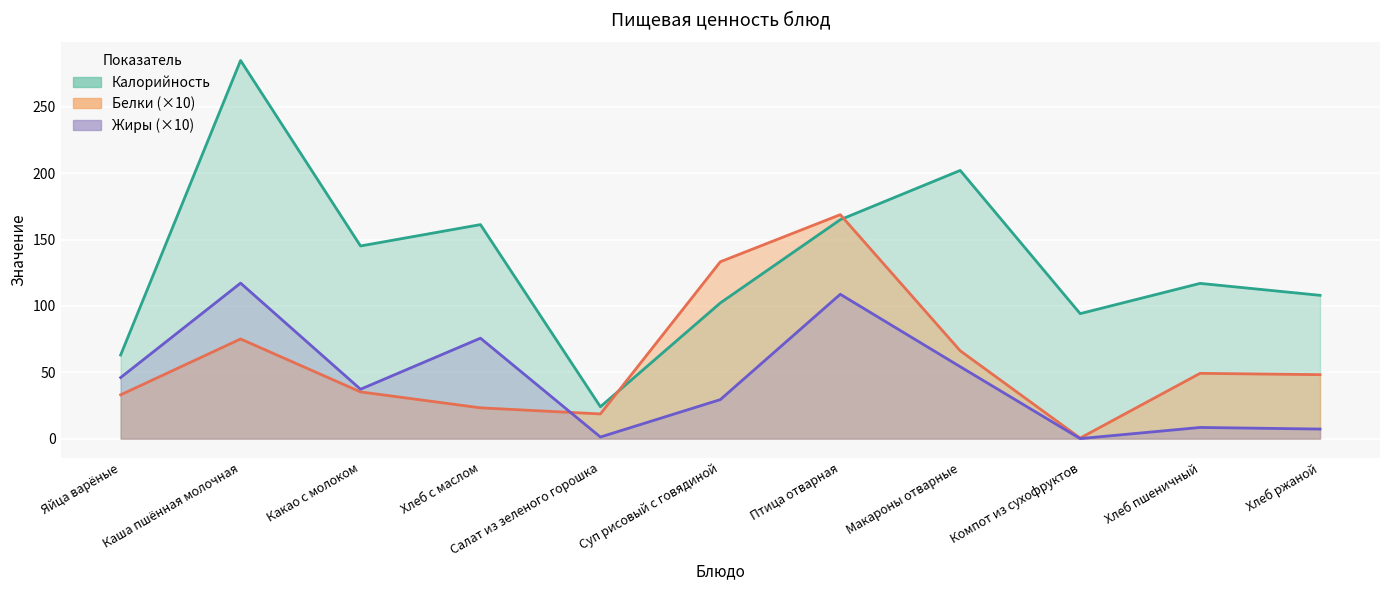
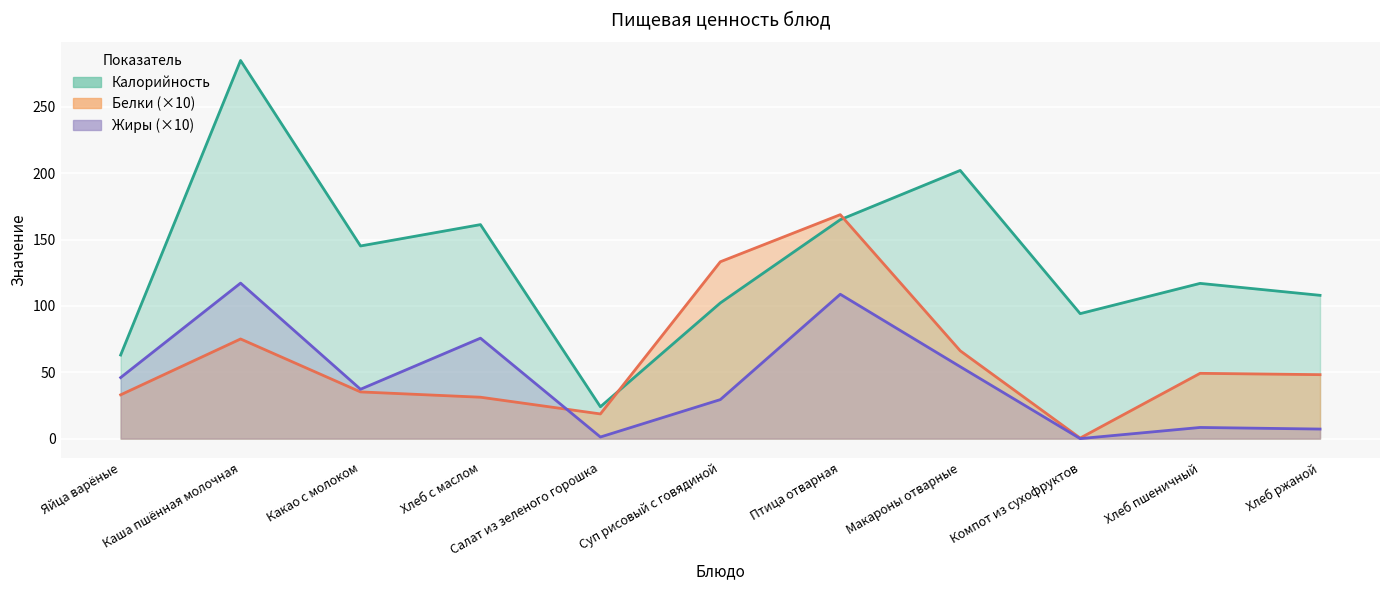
  {
    "Белки (×10)": {
      "Яйца варёные": 33,
      "Каша пшённая молочная": 75,
      "Какао с молоком": 35,
-     "Хлеб с маслом": 23,
+     "Хлеб с маслом": 31,
      "Салат из зеленого горошка": 19,
      "Суп рисовый с говядиной": 133,
      "Птица отварная": 169,
      "Макароны отварные": 66,
      "Хлеб пшеничный": 49,
      "Хлеб ржаной": 48
    }
  }
